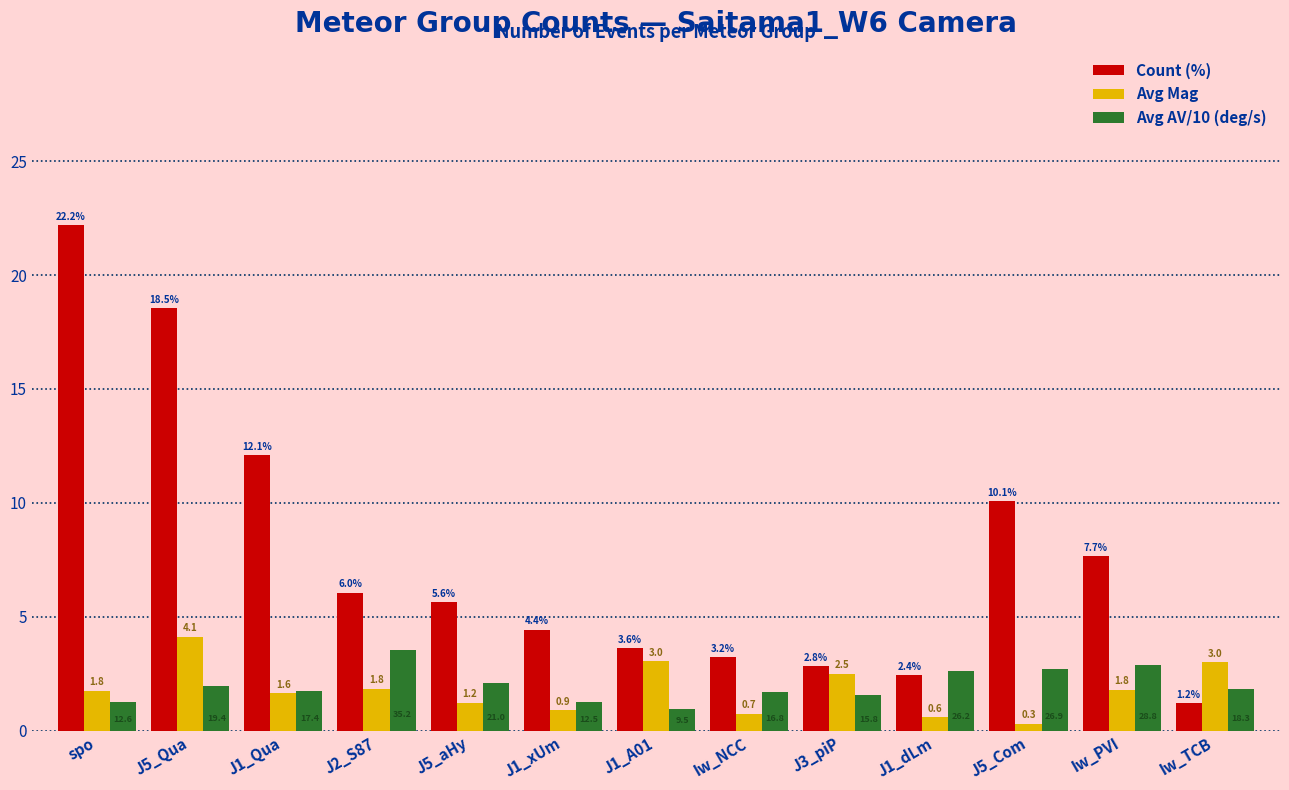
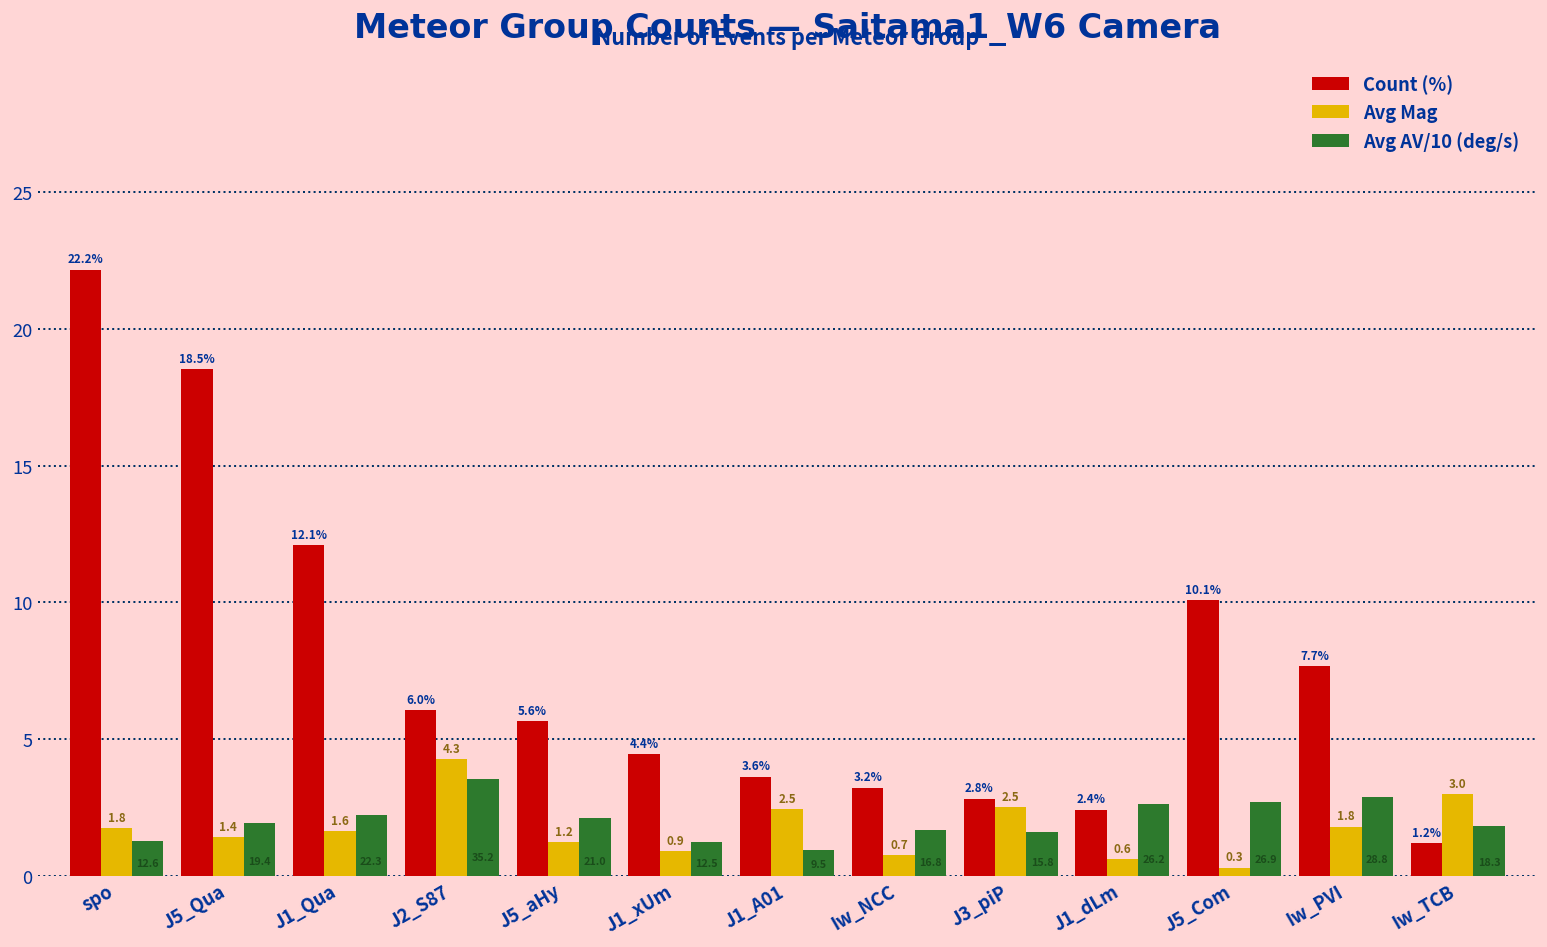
  {
    "Count (%)": {
      "spo": "22.2%",
      "J5_Qua": "18.5%",
      "J1_Qua": "12.1%",
      "J2_S87": "6.0%",
      "J5_aHy": "5.6%",
      "J1_xUm": "4.4%",
      "J1_A01": "3.6%",
      "Iw_NCC": "3.2%",
      "J3_piP": "2.8%",
      "J1_dLm": "2.4%",
      "J5_Com": "10.1%",
      "Iw_PVI": "7.7%",
      "Iw_TCB": "1.2%"
    },
    "Avg Mag": {
      "spo": "1.8",
-     "J5_Qua": "4.1",
+     "J5_Qua": "1.4",
      "J1_Qua": "1.6",
-     "J2_S87": "1.8",
+     "J2_S87": "4.3",
      "J5_aHy": "1.2",
      "J1_xUm": "0.9",
-     "J1_A01": "3.0",
+     "J1_A01": "2.5",
      "Iw_NCC": "0.7",
      "J3_piP": "2.5",
      "J1_dLm": "0.6",
      "J5_Com": "0.3",
      "Iw_PVI": "1.8",
      "Iw_TCB": "3.0"
    },
    "Avg AV/10 (deg/s)": {
      "spo": "1.3",
      "J5_Qua": "1.9",
-     "J1_Qua": "1.7",
+     "J1_Qua": "2.2",
      "J2_S87": "3.5",
      "J5_aHy": "2.1",
      "J1_xUm": "1.3",
      "J1_A01": "0.9",
      "Iw_NCC": "1.7",
      "J3_piP": "1.6",
      "J1_dLm": "2.6",
      "J5_Com": "2.7",
      "Iw_PVI": "2.9",
      "Iw_TCB": "1.8"
    }
  }
